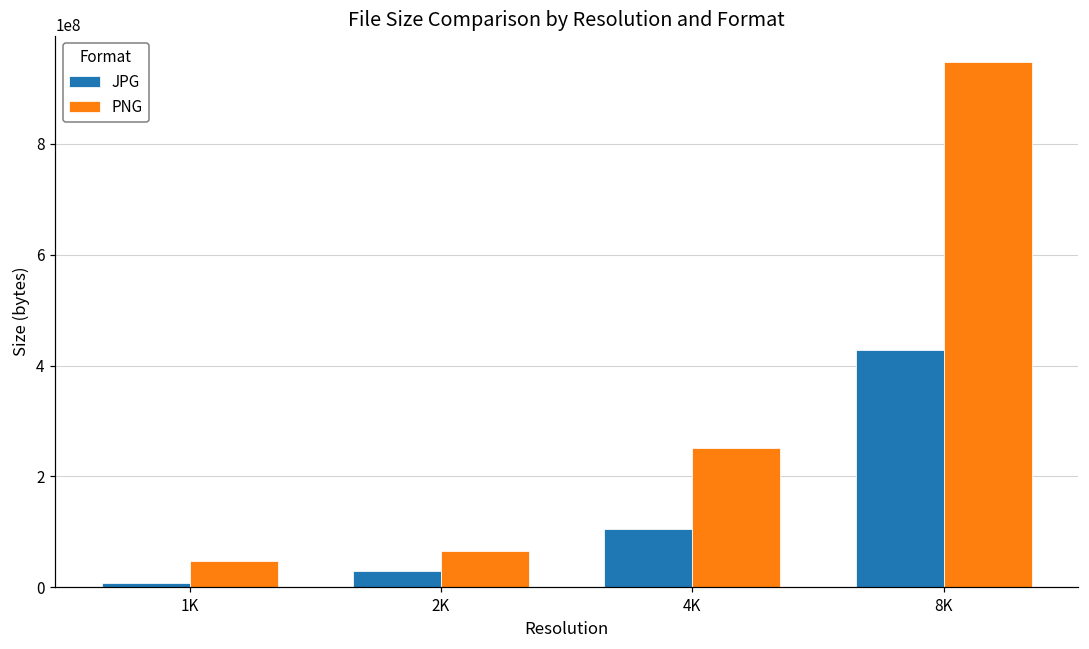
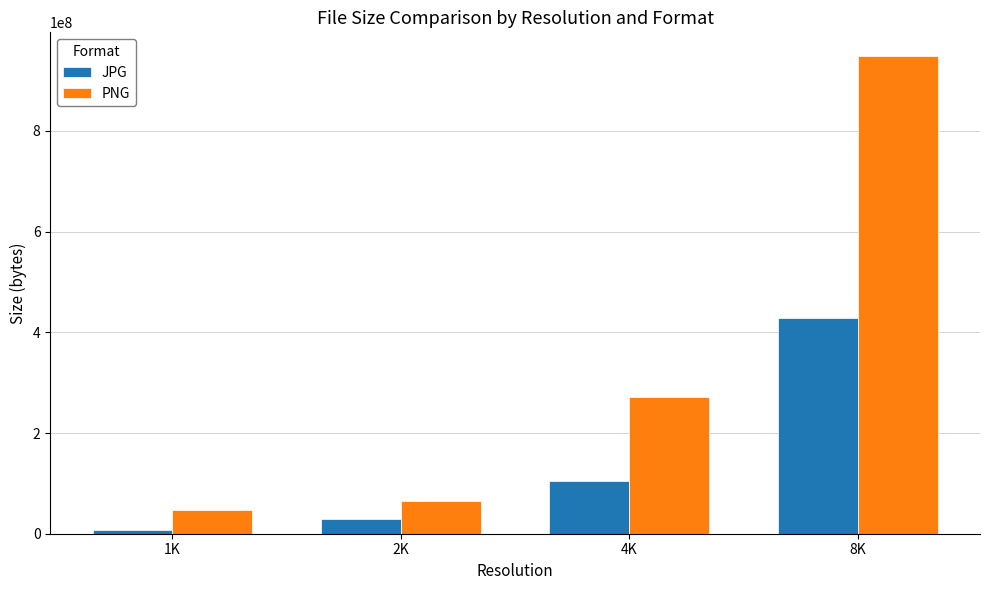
  {
    "JPG": {
      "1K": 10000000,
      "2K": 30000000,
      "4K": 110000000,
      "8K": 430000000
    },
    "PNG": {
      "1K": 50000000,
      "2K": 60000000,
-     "4K": 250000000,
+     "4K": 270000000,
      "8K": 950000000
    }
  }
